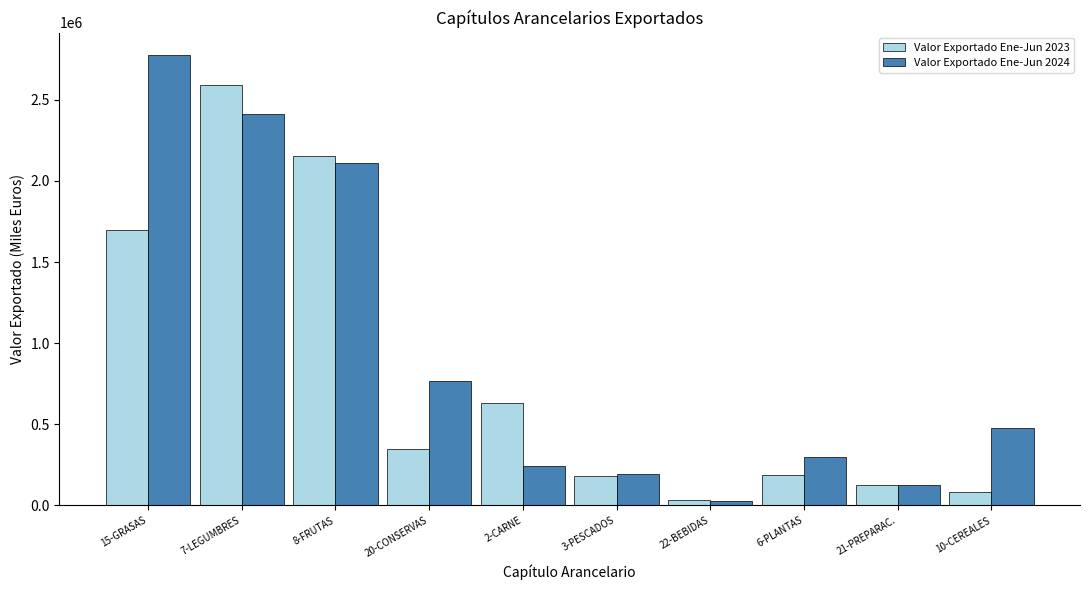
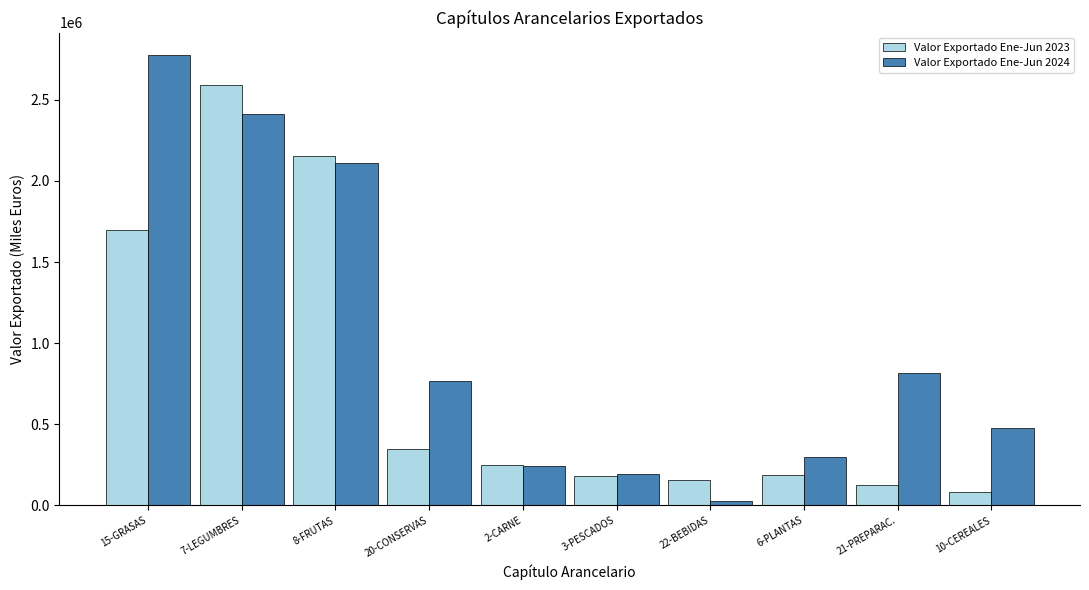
  {
    "Valor Exportado Ene-Jun 2023": {
      "15-GRASAS": 1700000,
      "7-LEGUMBRES": 2590000,
      "8-FRUTAS": 2150000,
      "20-CONSERVAS": 350000,
-     "2-CARNE": 630000,
+     "2-CARNE": 250000,
      "3-PESCADOS": 180000,
-     "22-BEBIDAS": 30000,
+     "22-BEBIDAS": 160000,
      "6-PLANTAS": 190000,
      "21-PREPARAC.": 130000,
      "10-CEREALES": 80000
    },
    "Valor Exportado Ene-Jun 2024": {
      "15-GRASAS": 2780000,
      "7-LEGUMBRES": 2420000,
      "8-FRUTAS": 2110000,
      "20-CONSERVAS": 760000,
      "2-CARNE": 240000,
      "3-PESCADOS": 190000,
      "22-BEBIDAS": 30000,
      "6-PLANTAS": 300000,
-     "21-PREPARAC.": 130000,
+     "21-PREPARAC.": 820000,
      "10-CEREALES": 480000
    }
  }
